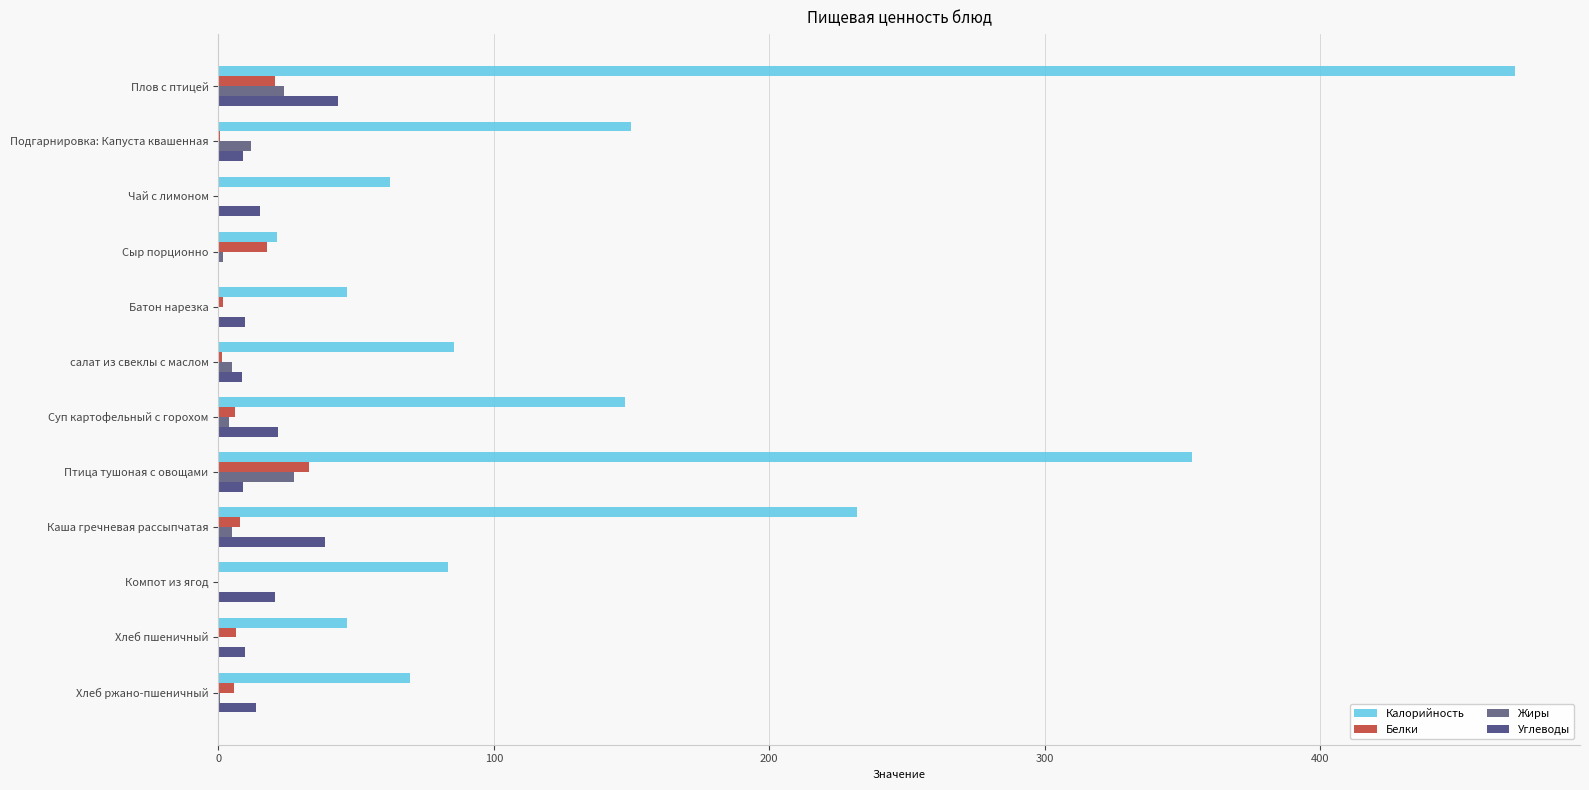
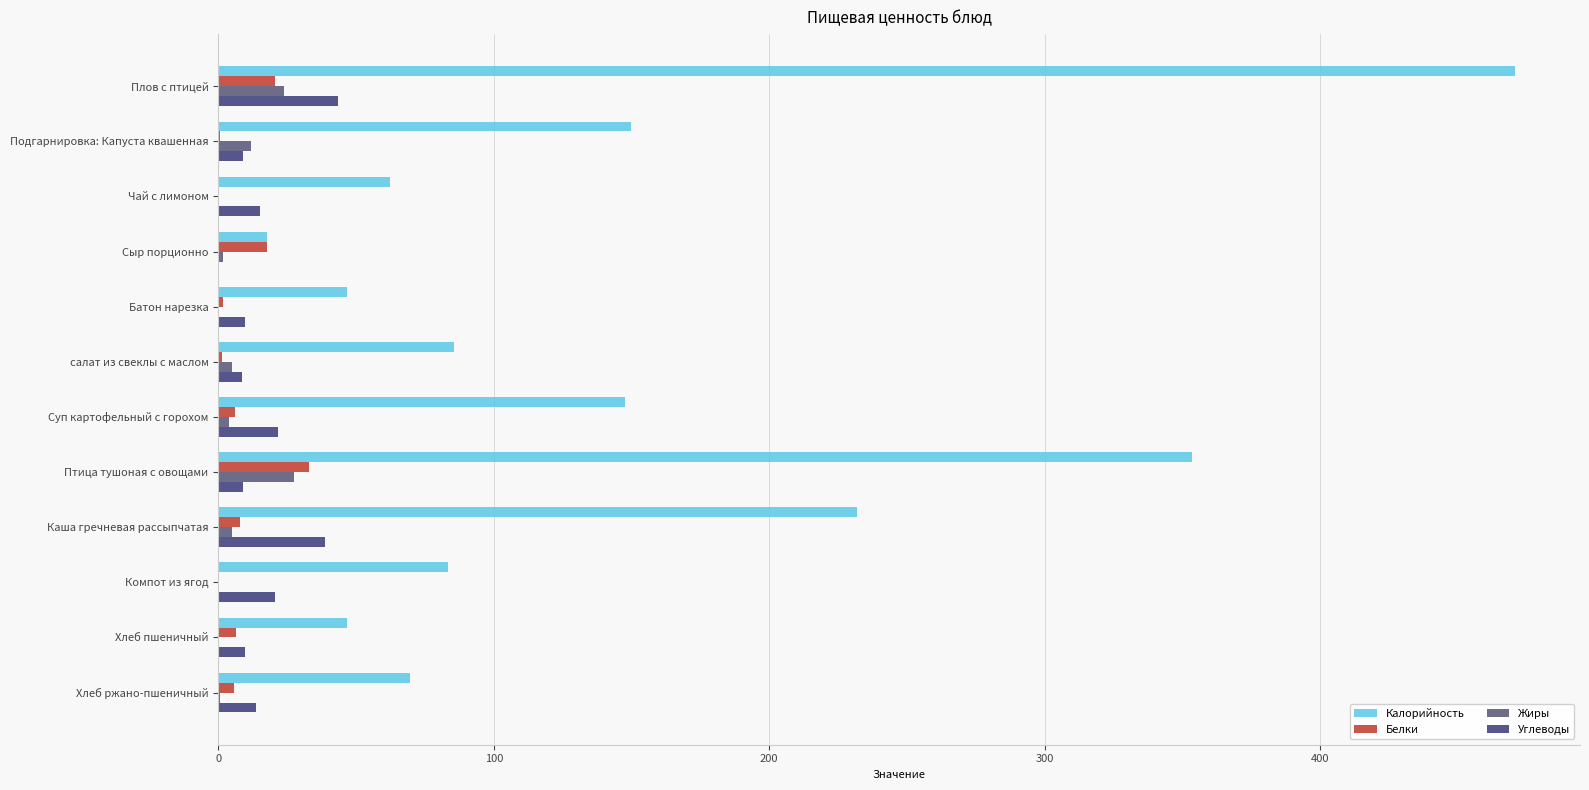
  {
    "Калорийность": {
      "Плов с птицей": 471,
      "Подгарнировка: Капуста квашенная": 150,
      "Чай с лимоном": 62,
-     "Сыр порционно": 21,
+     "Сыр порционно": 17,
      "Батон нарезка": 47,
      "салат из свеклы с маслом": 86,
      "Суп картофельный с горохом": 148,
      "Птица тушоная с овощами": 353,
      "Каша гречневая рассыпчатая": 232,
      "Компот из ягод": 83,
      "Хлеб пшеничный": 47,
      "Хлеб ржано-пшеничный": 70
    },
    "Белки": {
      "Плов с птицей": 20,
      "Сыр порционно": 18,
      "Батон нарезка": 2,
      "салат из свеклы с маслом": 1,
      "Суп картофельный с горохом": 6,
      "Птица тушоная с овощами": 33,
      "Каша гречневая рассыпчатая": 8,
      "Хлеб пшеничный": 6,
      "Хлеб ржано-пшеничный": 6
    }
  }
